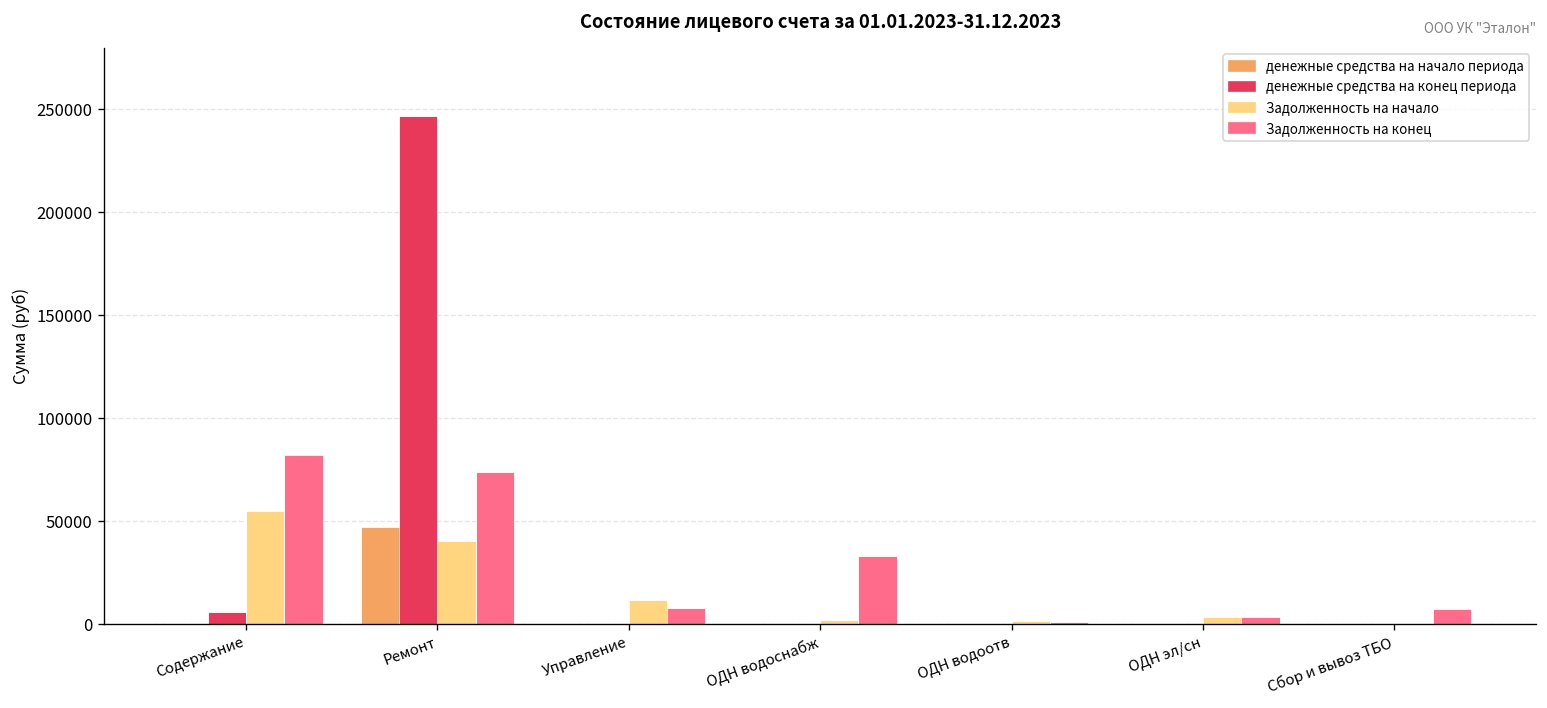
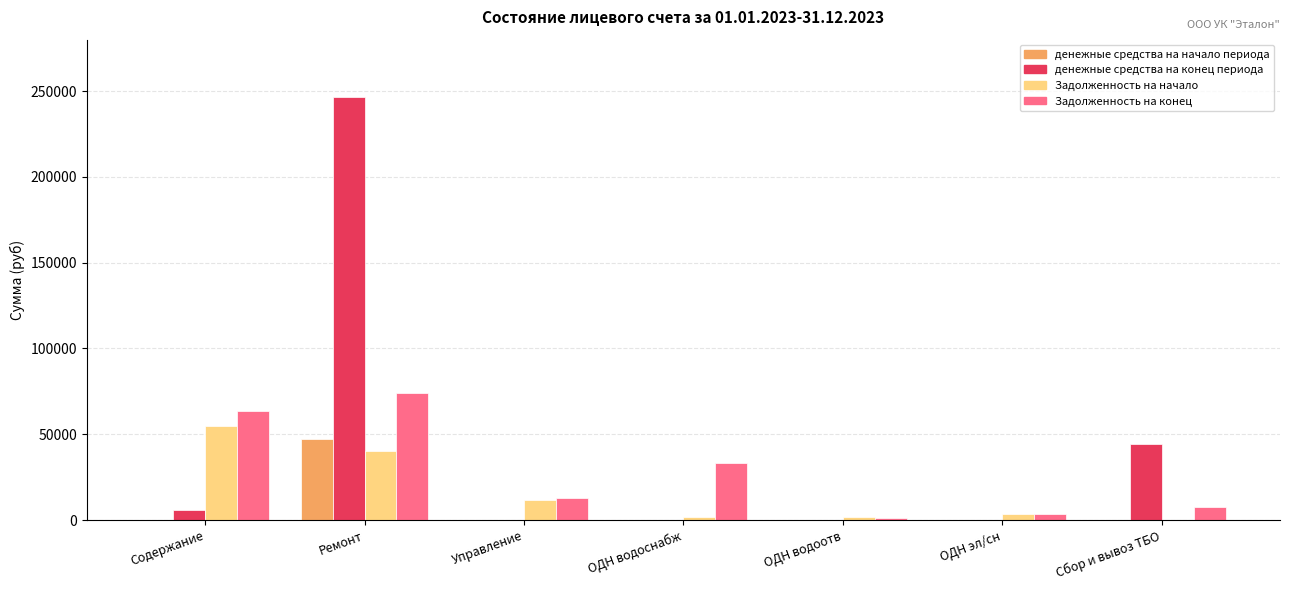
  {
    "денежные средства на конец периода": {
      "Содержание": 6000,
      "Ремонт": 247000,
-     "Сбор и вывоз ТБО": 0
+     "Сбор и вывоз ТБО": 45000
    },
    "Задолженность на конец": {
-     "Содержание": 82000,
+     "Содержание": 64000,
      "Ремонт": 74000,
-     "Управление": 8000,
+     "Управление": 13000,
      "ОДН водоснабж": 33000,
      "ОДН эл/сн": 3000,
      "Сбор и вывоз ТБО": 7000
    }
  }
